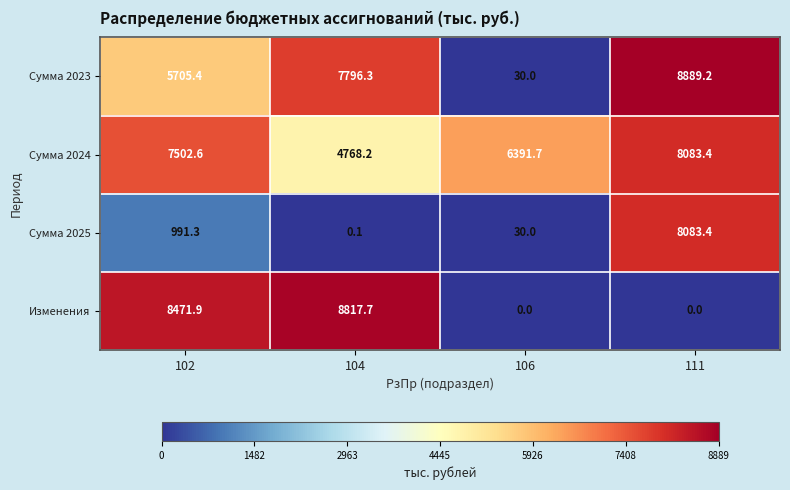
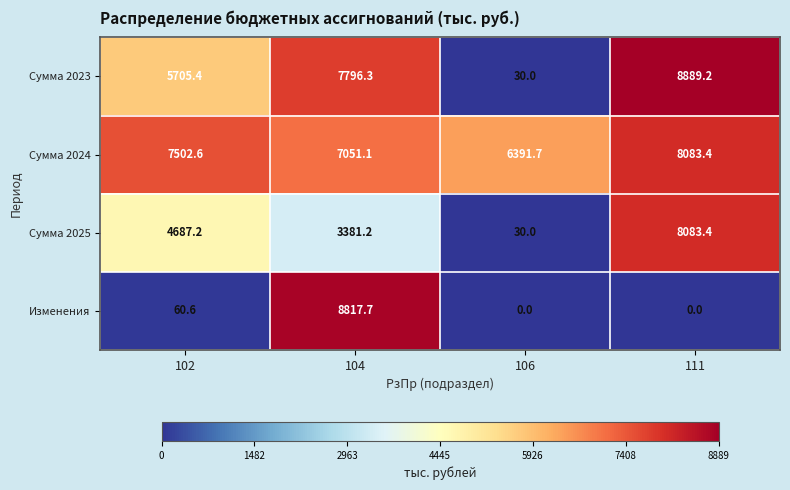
  {
    "Сумма 2023": {
      "102": 5705.4,
      "104": 7796.3,
      "106": 30.0,
      "111": 8889.2
    },
    "Сумма 2024": {
      "102": 7502.6,
-     "104": 4768.2,
+     "104": 7051.1,
      "106": 6391.7,
      "111": 8083.4
    },
    "Сумма 2025": {
-     "102": 991.3,
-     "104": 0.1,
+     "102": 4687.2,
+     "104": 3381.2,
      "106": 30.0,
      "111": 8083.4
    },
    "Изменения": {
-     "102": 8471.9,
+     "102": 60.6,
      "104": 8817.7,
      "106": 0.0,
      "111": 0.0
    }
  }
